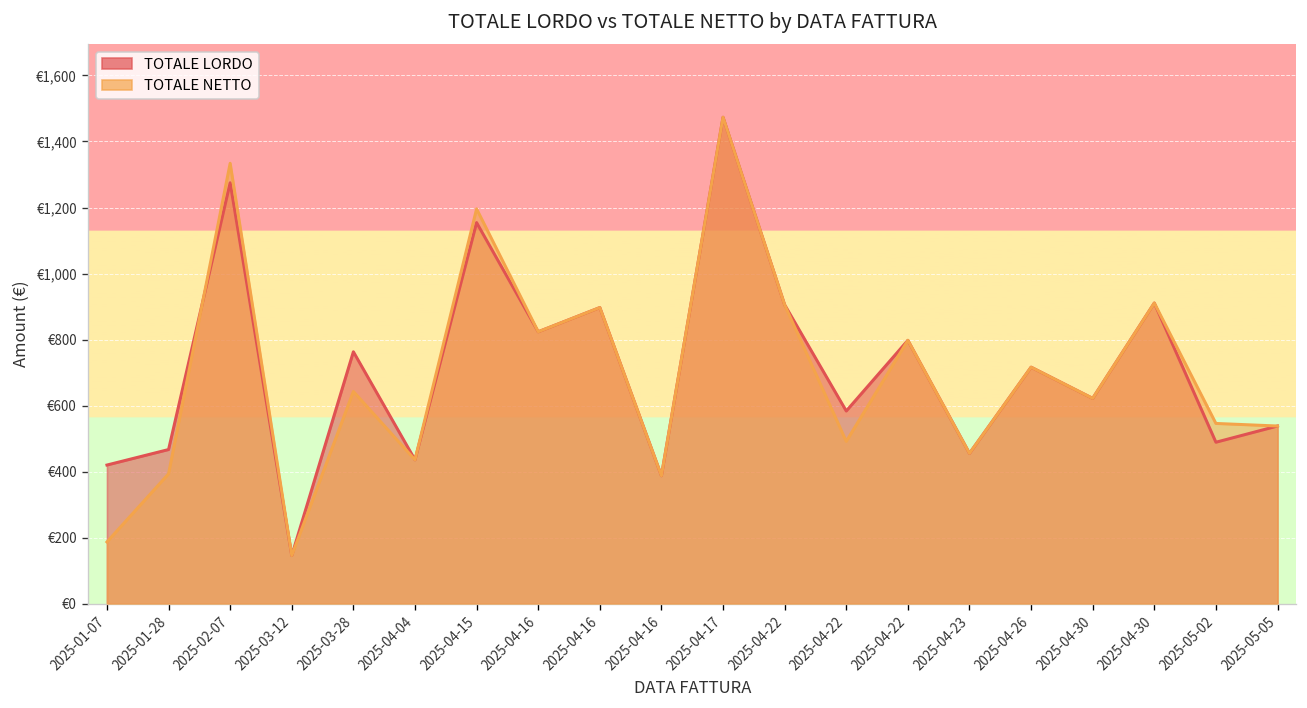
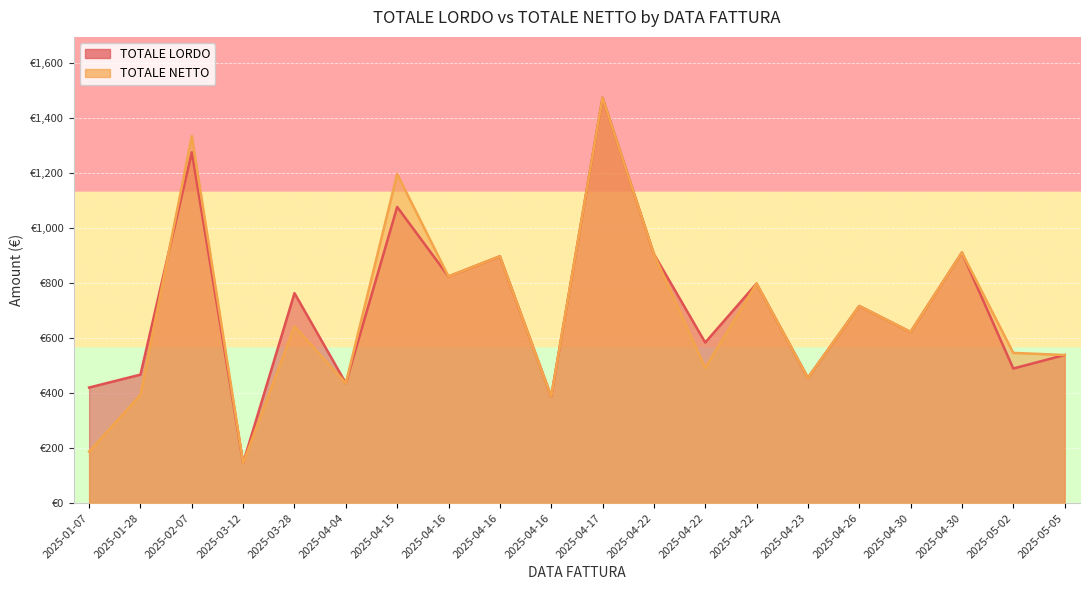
  {
    "TOTALE LORDO": {
      "2025-01-07": "€420",
      "2025-01-28": "€470",
      "2025-02-07": "€1,270",
      "2025-03-28": "€760",
-     "2025-04-15": "€1,150",
+     "2025-04-15": "€1,080",
      "2025-05-02": "€490"
    },
    "TOTALE NETTO": {
      "2025-01-07": "€190",
      "2025-01-28": "€390",
      "2025-02-07": "€1,330",
      "2025-03-28": "€640",
      "2025-04-15": "€1,200",
      "2025-05-02": "€550"
    }
  }
